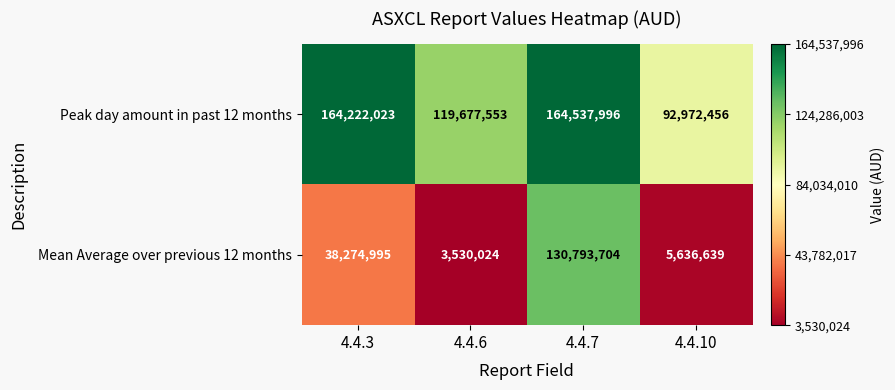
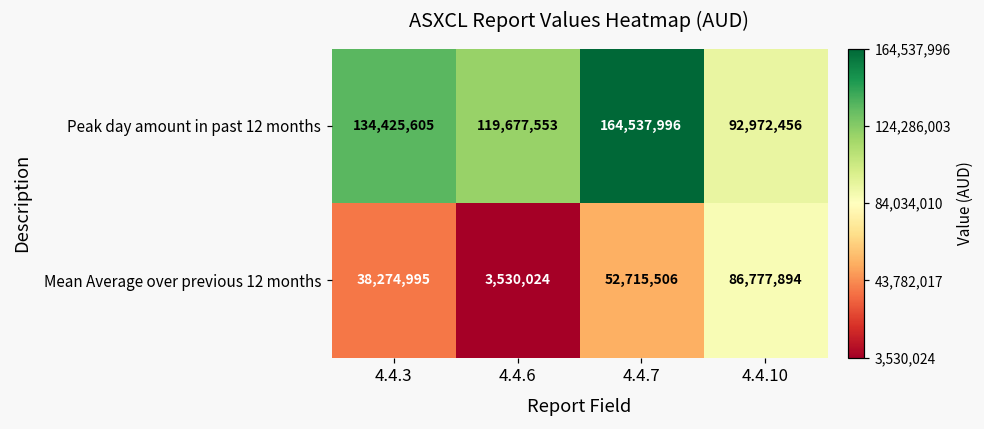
  {
    "Peak day amount in past 12 months": {
-     "4.4.3": "164,222,023",
+     "4.4.3": "134,425,605",
      "4.4.6": "119,677,553",
      "4.4.7": "164,537,996",
      "4.4.10": "92,972,456"
    },
    "Mean Average over previous 12 months": {
      "4.4.3": "38,274,995",
      "4.4.6": "3,530,024",
-     "4.4.7": "130,793,704",
-     "4.4.10": "5,636,639"
+     "4.4.7": "52,715,506",
+     "4.4.10": "86,777,894"
    }
  }
